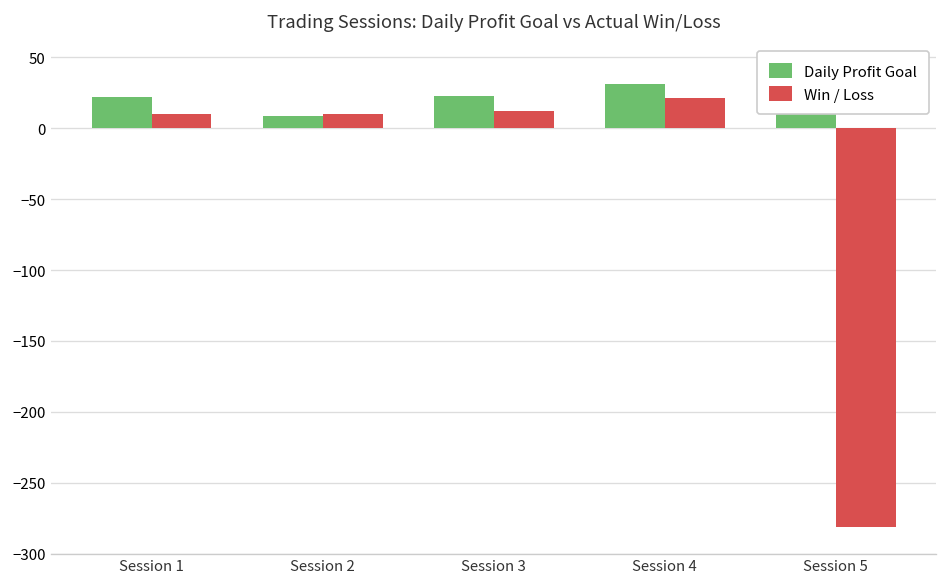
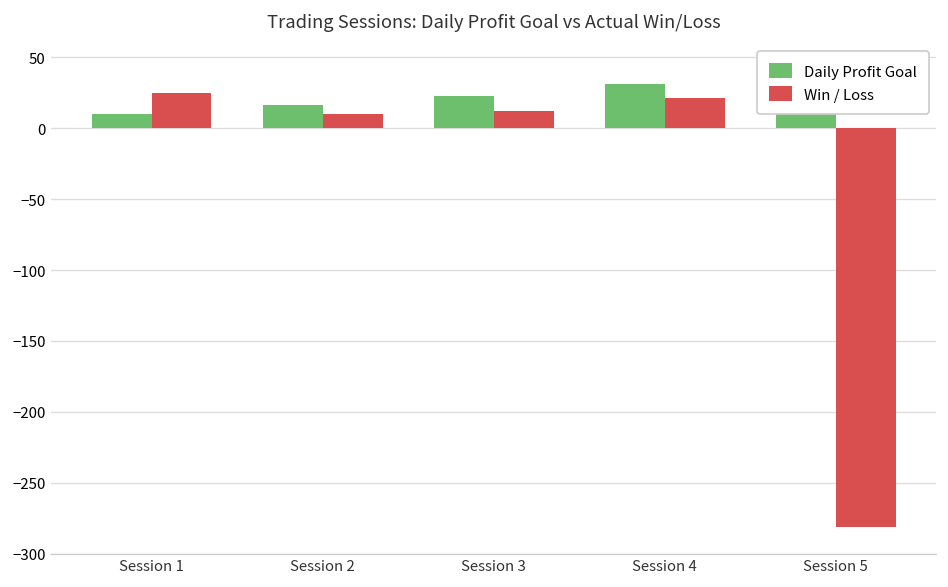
  {
    "Daily Profit Goal": {
-     "Session 1": 22,
-     "Session 2": 9,
+     "Session 1": 10,
+     "Session 2": 17,
      "Session 3": 23,
      "Session 4": 31
    },
    "Win / Loss": {
-     "Session 1": 10,
+     "Session 1": 25,
      "Session 2": 10,
      "Session 3": 12,
      "Session 4": 21,
      "Session 5": -281
    }
  }
